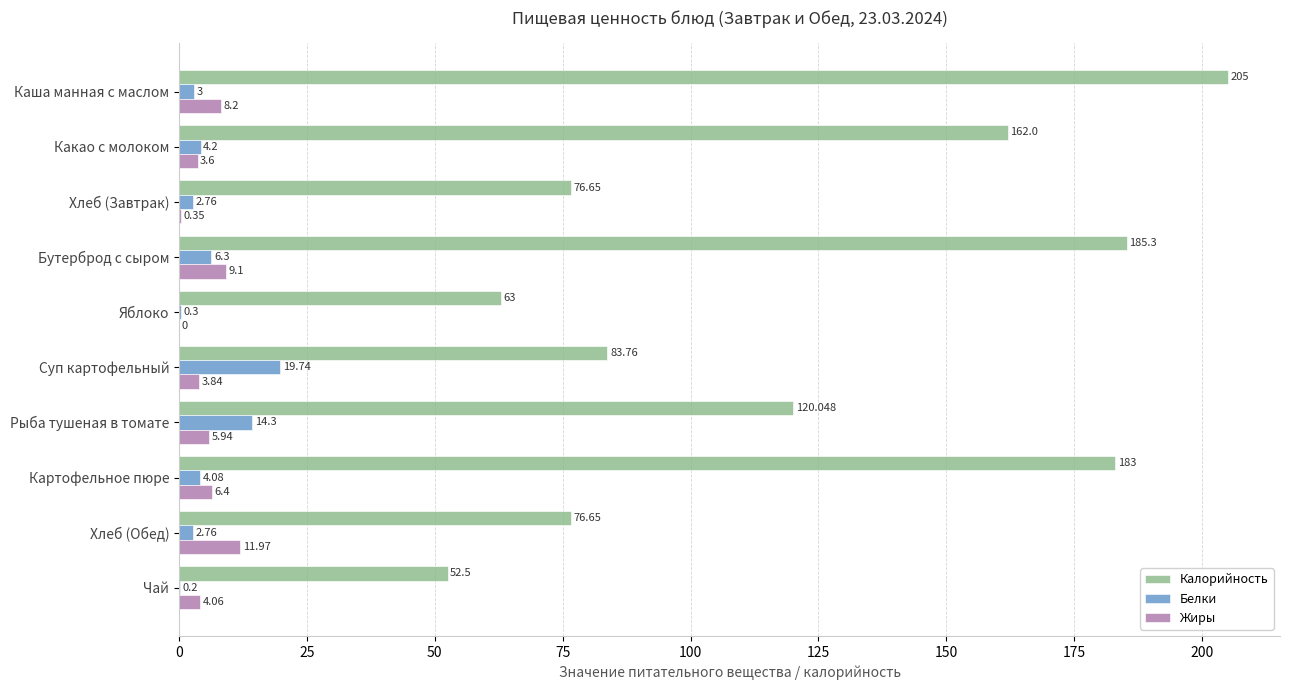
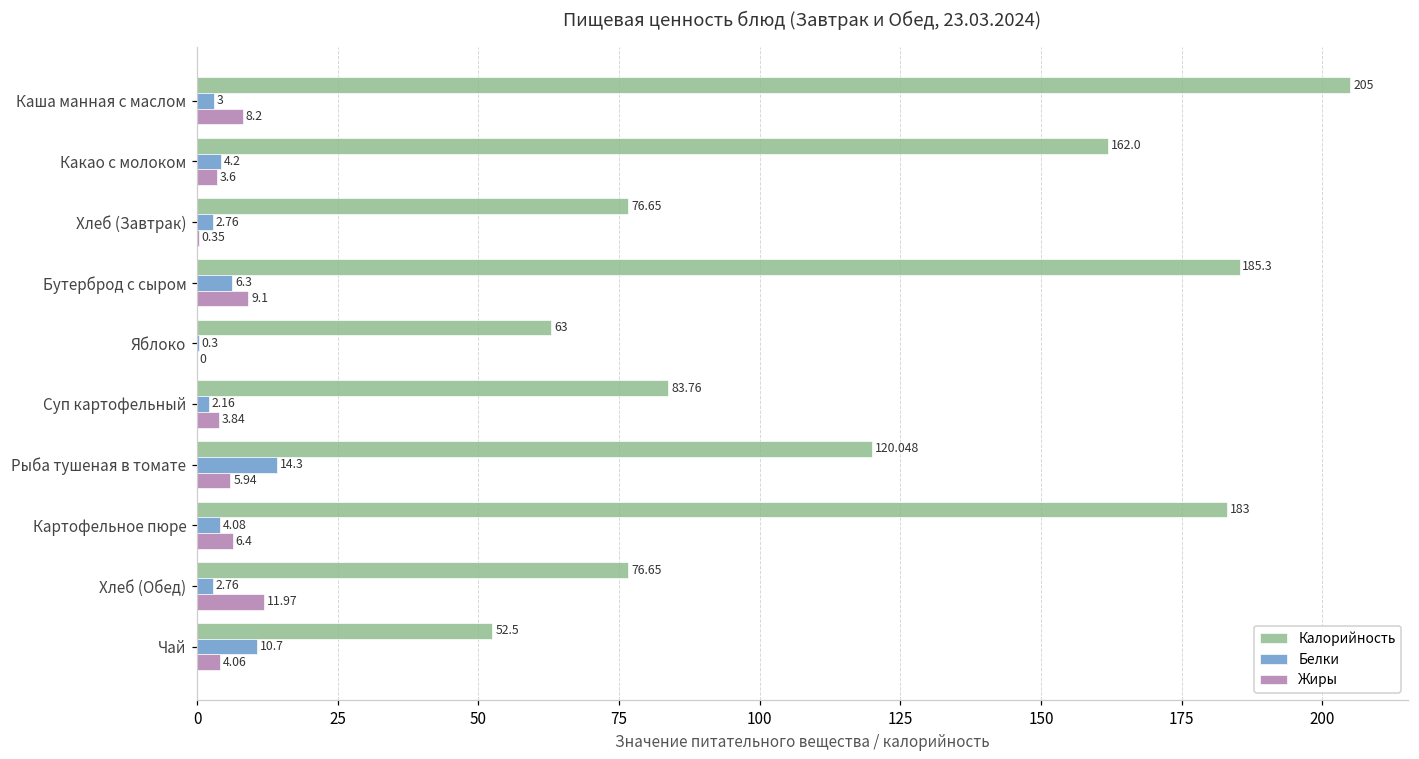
  {
    "Калорийность": {
      "Каша манная с маслом": 205,
      "Какао с молоком": 162.0,
      "Хлеб (Завтрак)": 76.65,
      "Бутерброд с сыром": 185.3,
      "Яблоко": 63,
      "Суп картофельный": 83.76,
      "Рыба тушеная в томате": 120.048,
      "Картофельное пюре": 183,
      "Хлеб (Обед)": 76.65,
      "Чай": 52.5
    },
    "Белки": {
      "Каша манная с маслом": 3,
      "Какао с молоком": 4.2,
      "Хлеб (Завтрак)": 2.76,
      "Бутерброд с сыром": 6.3,
      "Яблоко": 0.3,
-     "Суп картофельный": 19.74,
+     "Суп картофельный": 2.16,
      "Рыба тушеная в томате": 14.3,
      "Картофельное пюре": 4.08,
      "Хлеб (Обед)": 2.76,
-     "Чай": 0.2
+     "Чай": 10.7
    },
    "Жиры": {
      "Каша манная с маслом": 8.2,
      "Какао с молоком": 3.6,
      "Хлеб (Завтрак)": 0.35,
      "Бутерброд с сыром": 9.1,
      "Яблоко": 0,
      "Суп картофельный": 3.84,
      "Рыба тушеная в томате": 5.94,
      "Картофельное пюре": 6.4,
      "Хлеб (Обед)": 11.97,
      "Чай": 4.06
    }
  }
